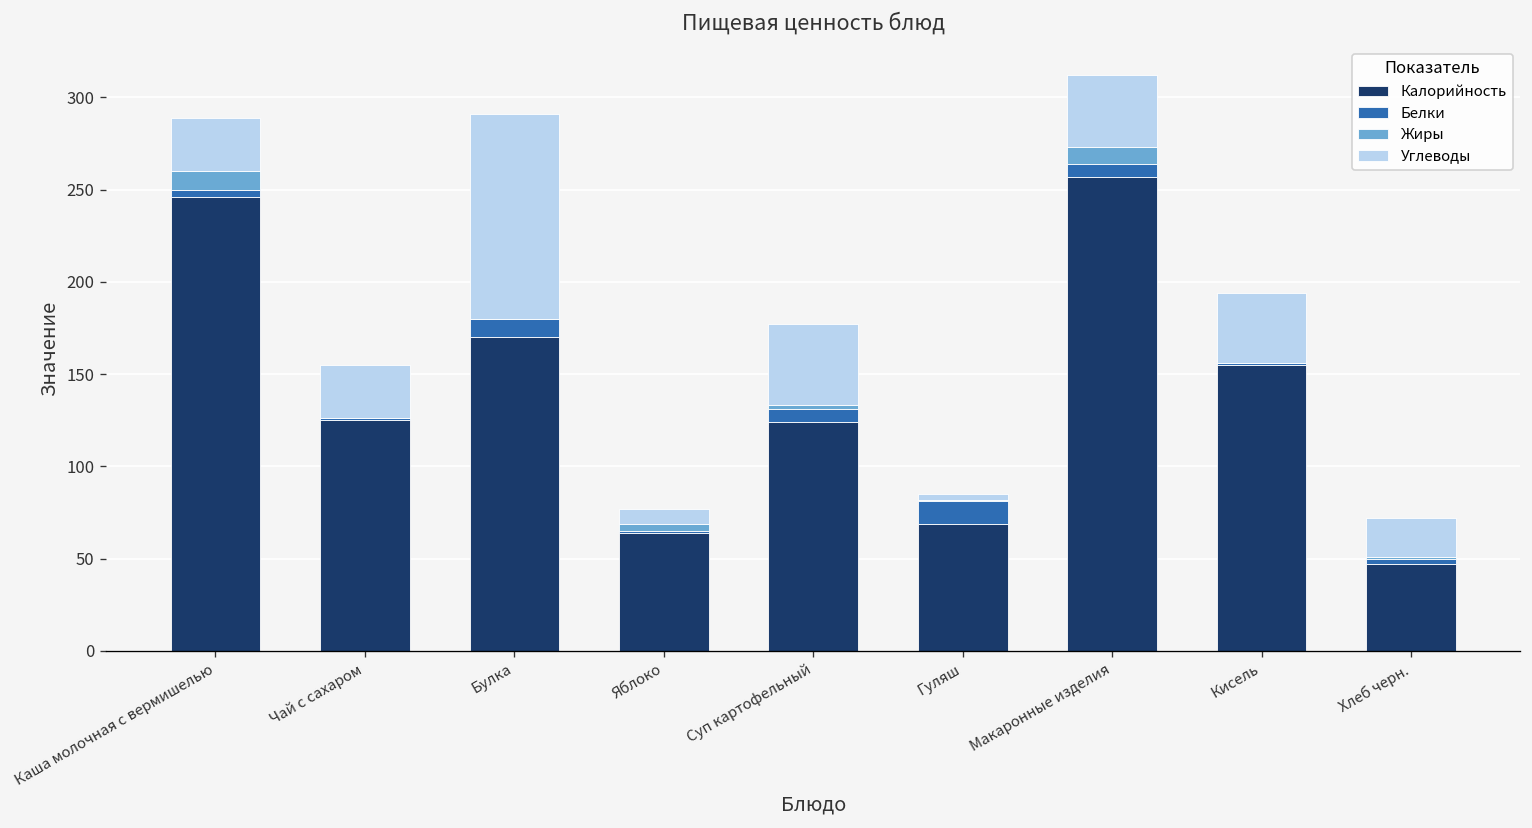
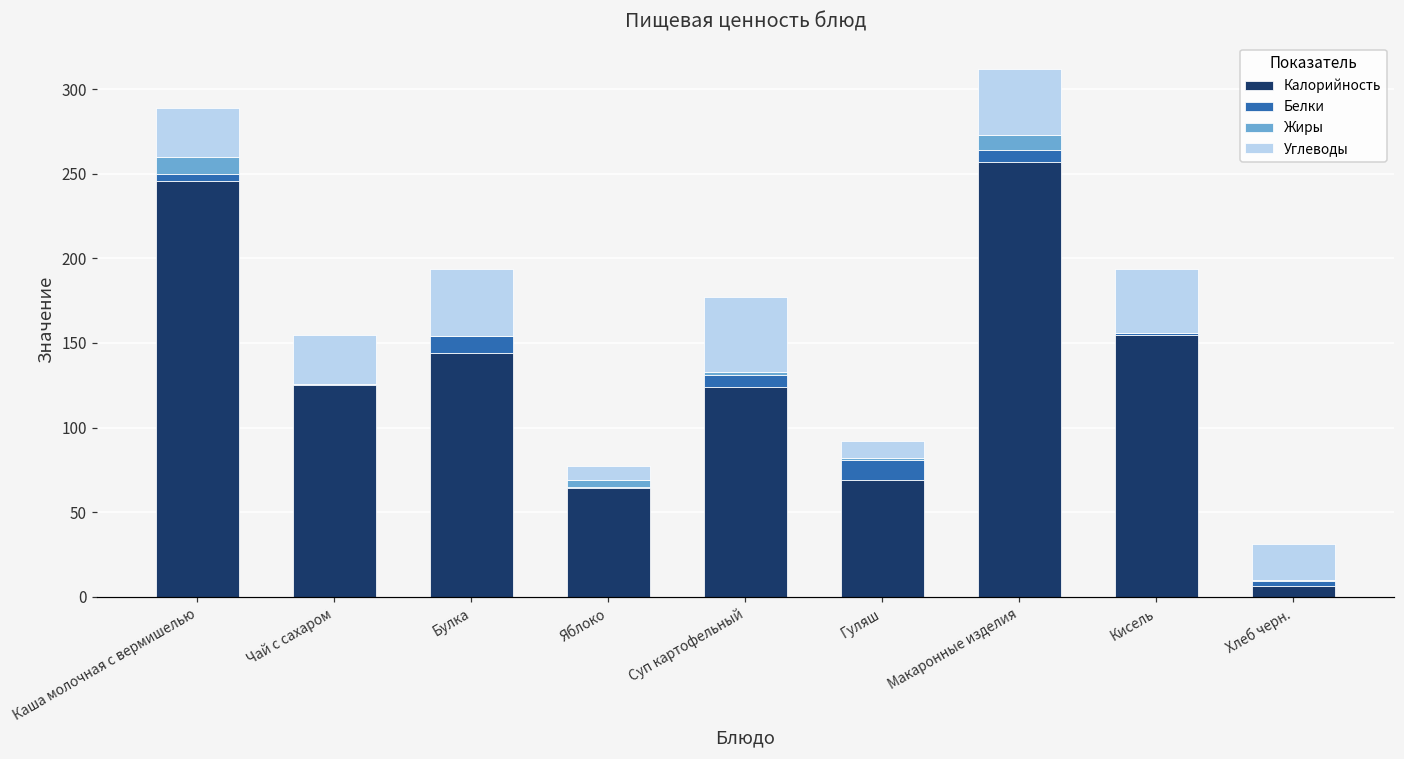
  {
    "Калорийность": {
      "Каша молочная с вермишелью": 246,
      "Чай с сахаром": 125,
-     "Булка": 170,
+     "Булка": 144,
      "Яблоко": 64,
      "Суп картофельный": 124,
      "Гуляш": 69,
      "Макаронные изделия": 257,
      "Кисель": 155,
-     "Хлеб черн.": 47
+     "Хлеб черн.": 6
    },
    "Белки": {
      "Каша молочная с вермишелью": 4,
      "Булка": 10,
      "Суп картофельный": 7,
      "Гуляш": 12,
      "Макаронные изделия": 7,
      "Хлеб черн.": 3
    },
    "Жиры": {
      "Каша молочная с вермишелью": 10,
      "Чай с сахаром": 0,
      "Булка": 0,
      "Яблоко": 4,
      "Суп картофельный": 2,
      "Макаронные изделия": 9,
      "Кисель": 0
    },
    "Углеводы": {
      "Каша молочная с вермишелью": 29,
      "Чай с сахаром": 29,
-     "Булка": 111,
+     "Булка": 40,
      "Яблоко": 8,
      "Суп картофельный": 44,
-     "Гуляш": 3,
+     "Гуляш": 10,
      "Макаронные изделия": 39,
      "Кисель": 38,
      "Хлеб черн.": 21
    }
  }
